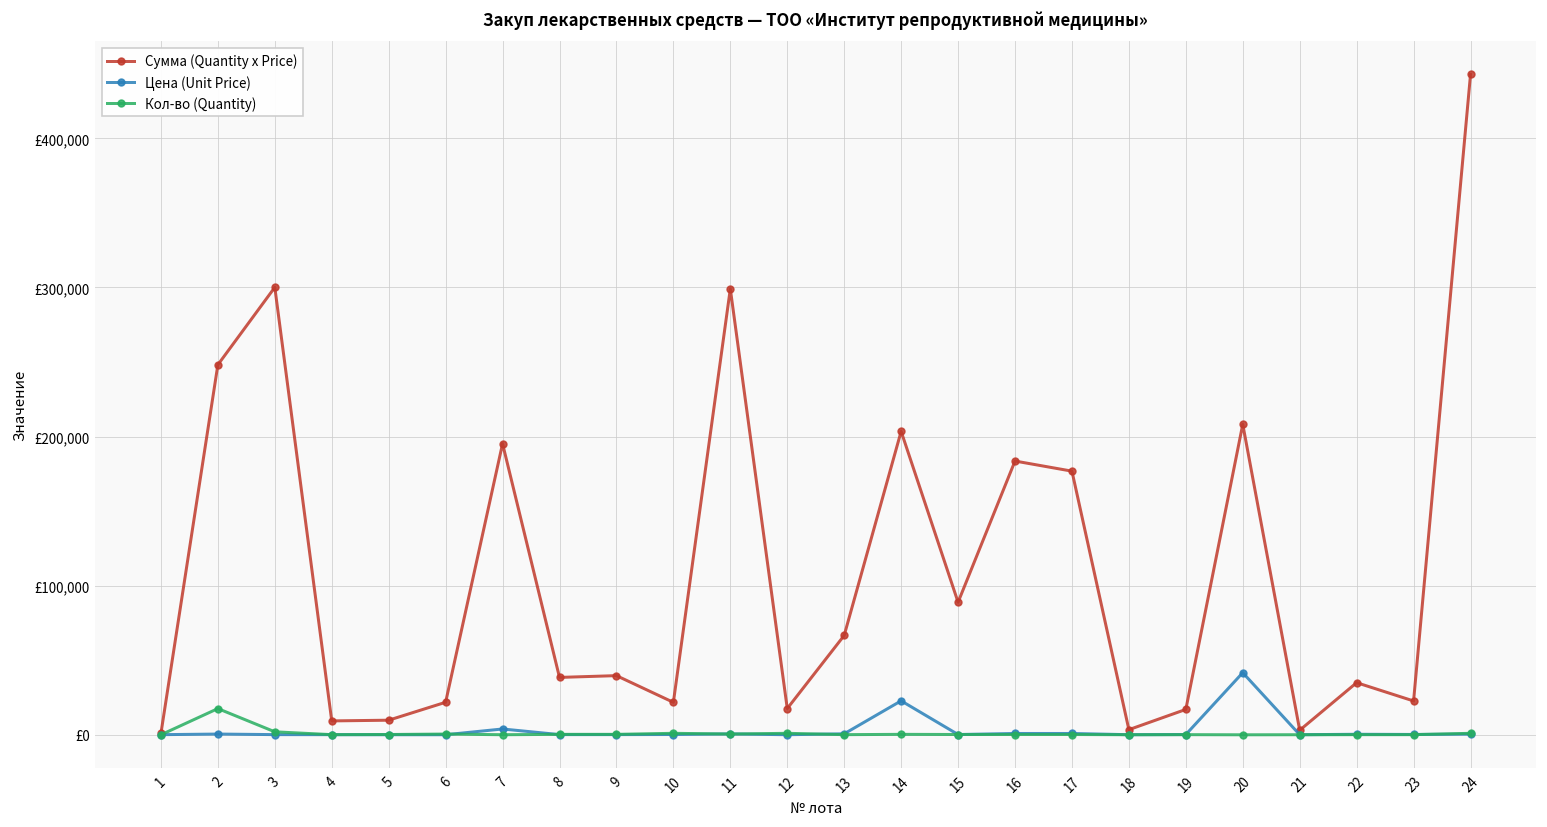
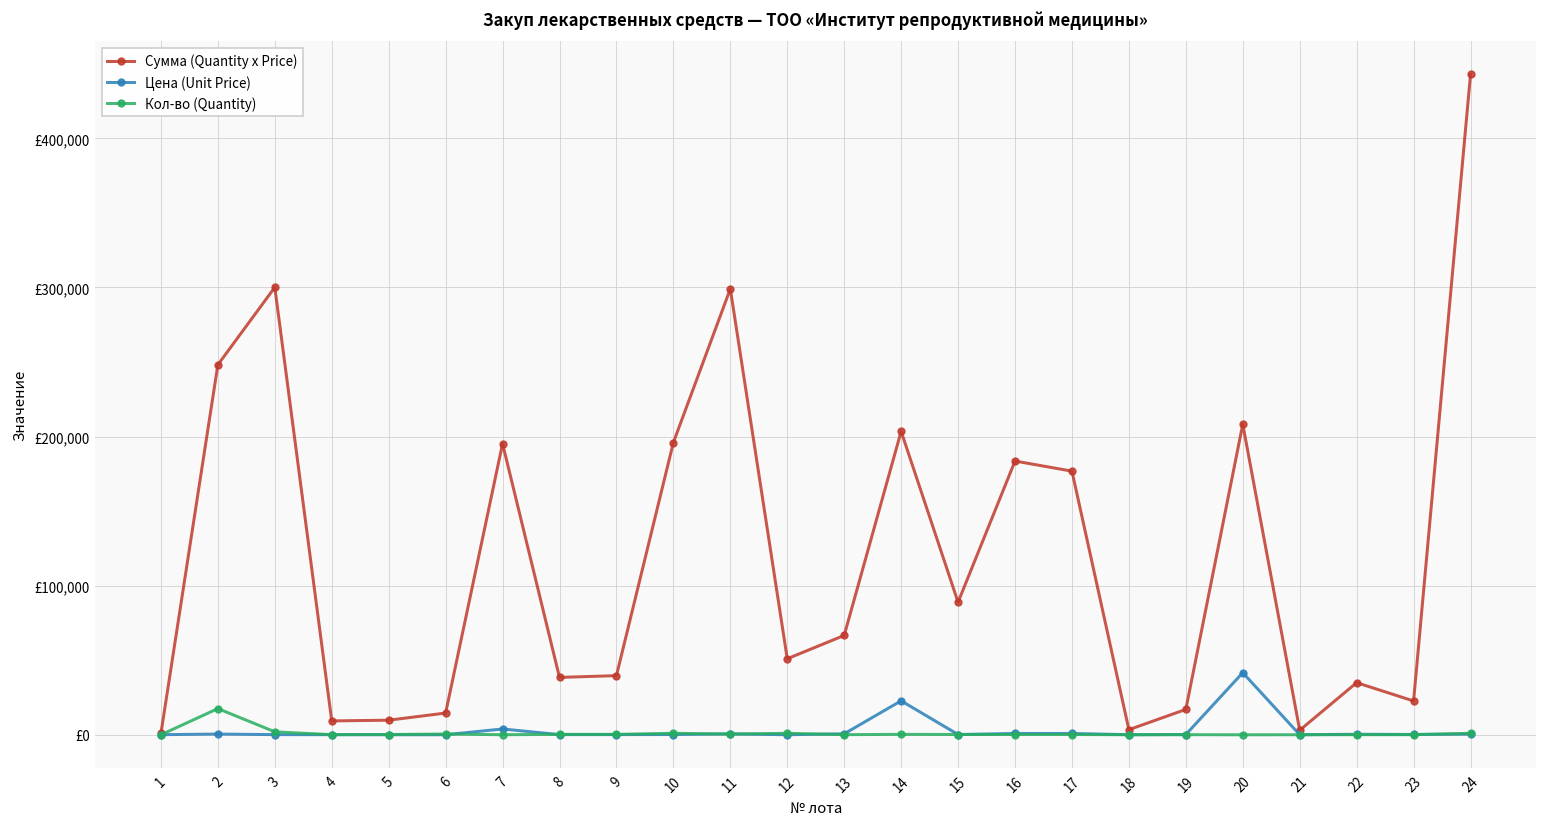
  {
    "Сумма (Quantity x Price)": {
      "2": "£248,000",
      "3": "£300,000",
      "4": "£9,000",
      "5": "£10,000",
-     "6": "£22,000",
+     "6": "£15,000",
      "7": "£195,000",
      "8": "£38,000",
      "9": "£40,000",
-     "10": "£22,000",
+     "10": "£196,000",
      "11": "£299,000",
-     "12": "£18,000",
+     "12": "£51,000",
      "13": "£67,000",
      "14": "£203,000",
      "15": "£89,000",
      "16": "£184,000",
      "17": "£177,000",
      "18": "£3,000",
      "19": "£17,000",
      "20": "£208,000",
      "21": "£3,000",
      "22": "£35,000",
      "23": "£23,000",
      "24": "£443,000"
    },
    "Цена (Unit Price)": {
      "2": "£0",
      "7": "£4,000",
      "14": "£23,000",
      "20": "£42,000"
    },
    "Кол-во (Quantity)": {
      "2": "£18,000",
      "7": "£0",
      "14": "£0",
      "20": "£0"
    }
  }
